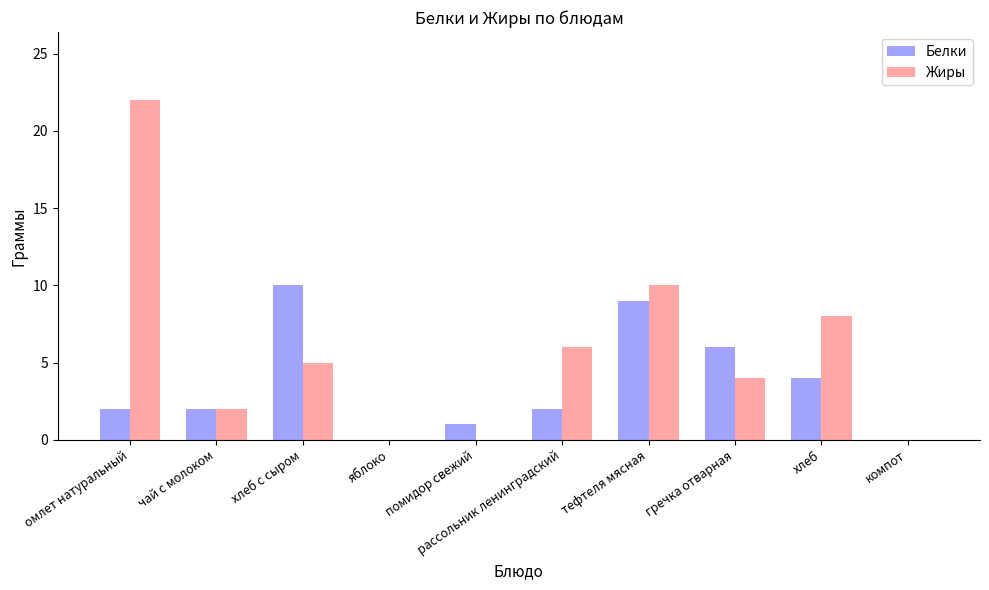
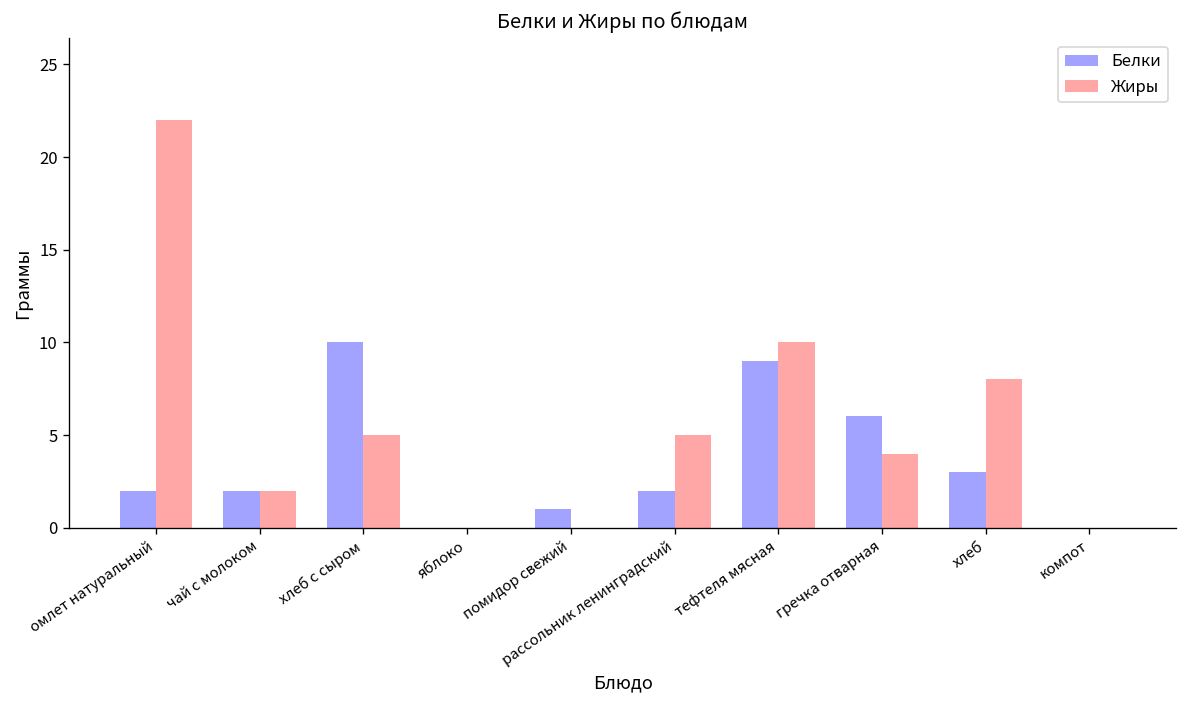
  {
    "Белки": {
      "омлет натуральный": 2,
      "чай с молоком": 2,
      "хлеб с сыром": 10,
      "яблоко": 0,
      "помидор свежий": 1,
      "рассольник ленинградский": 2,
      "тефтеля мясная": 9,
      "гречка отварная": 6,
-     "хлеб": 4,
+     "хлеб": 3,
      "компот": 0
    },
    "Жиры": {
      "омлет натуральный": 22,
      "чай с молоком": 2,
      "хлеб с сыром": 5,
      "яблоко": 0,
      "помидор свежий": 0,
-     "рассольник ленинградский": 6,
+     "рассольник ленинградский": 5,
      "тефтеля мясная": 10,
      "гречка отварная": 4,
      "хлеб": 8,
      "компот": 0
    }
  }
